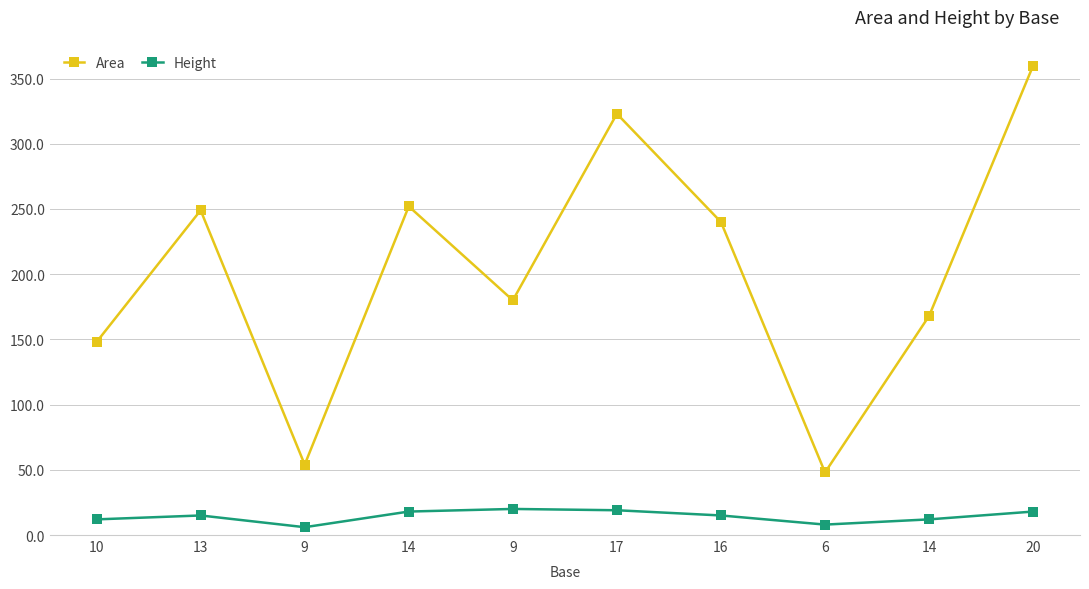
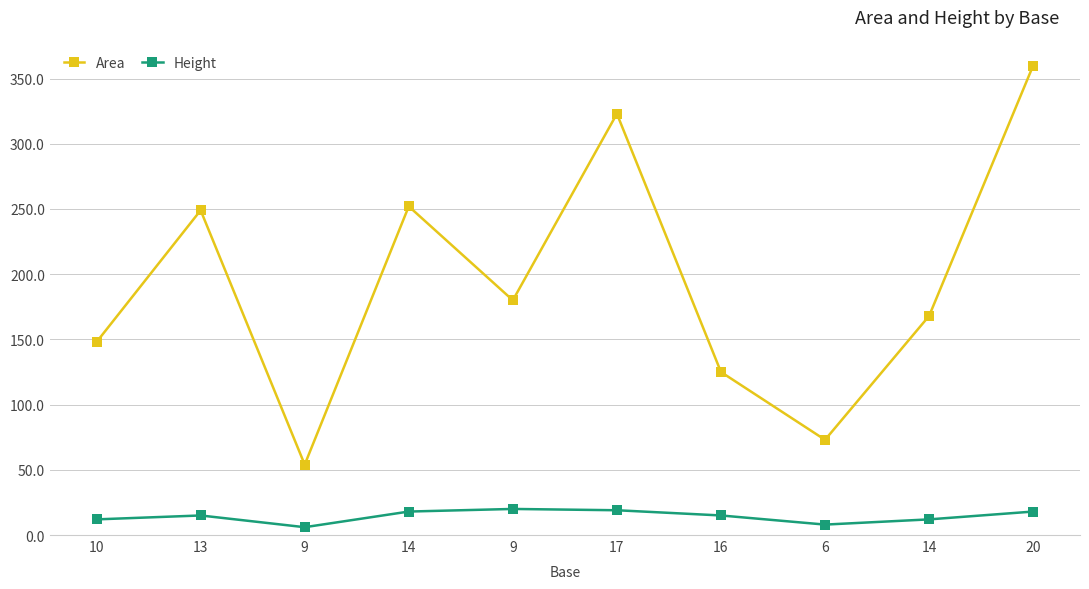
  {
    "Area": {
      "10": 148,
      "13": 249,
      "17": 323,
-     "16": 240,
-     "6": 48,
+     "16": 125,
+     "6": 73,
      "20": 360
    },
    "Height": {
      "10": 12,
      "13": 15,
      "17": 19,
      "16": 15,
      "6": 8,
      "20": 18
    }
  }
